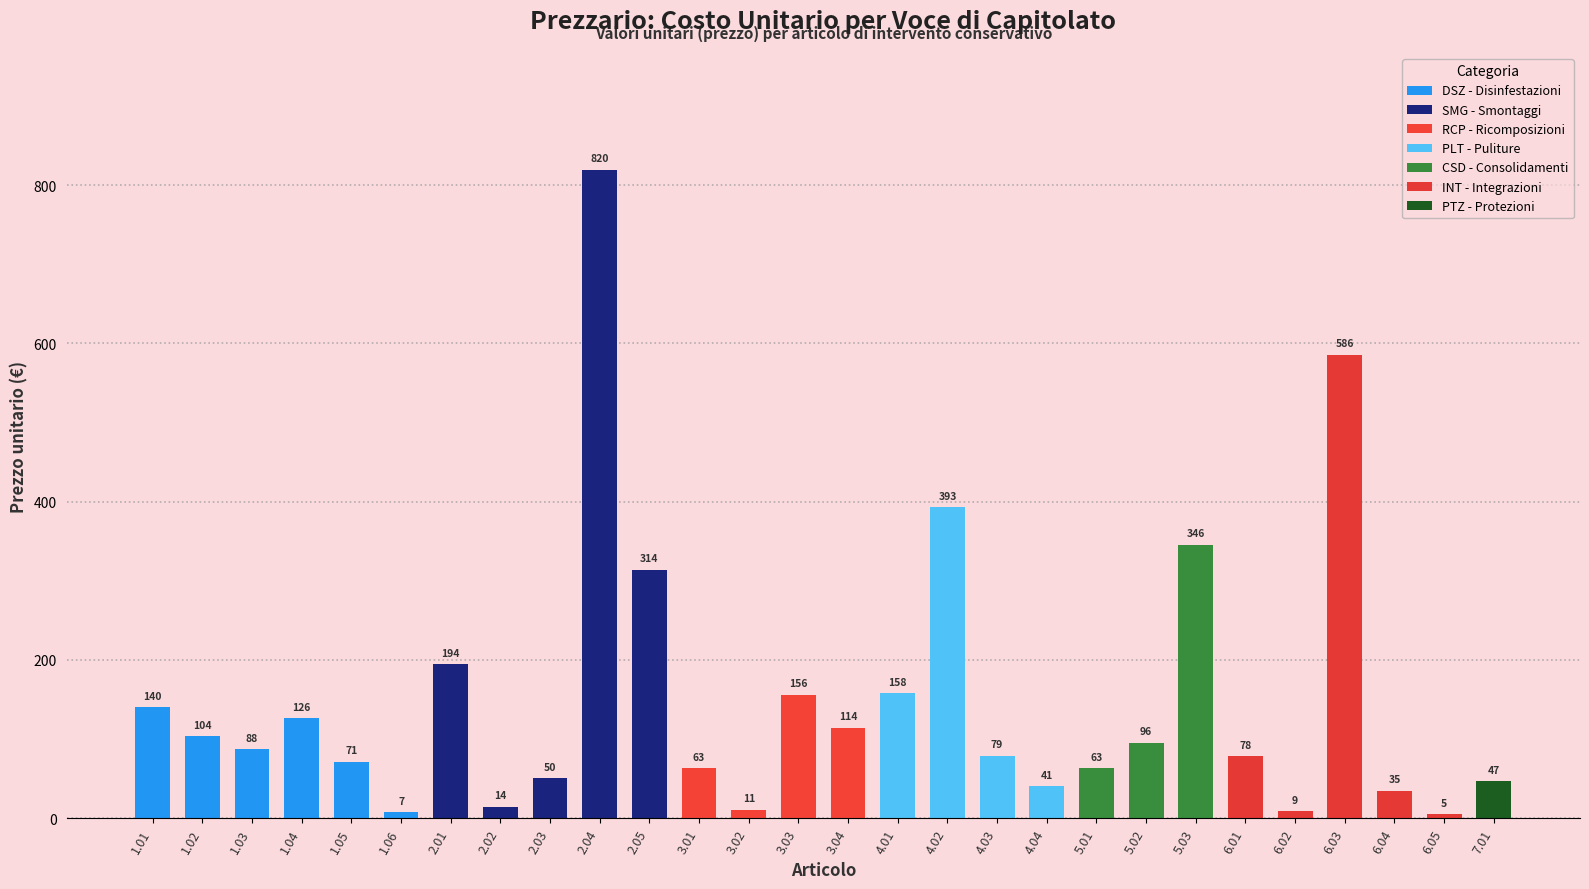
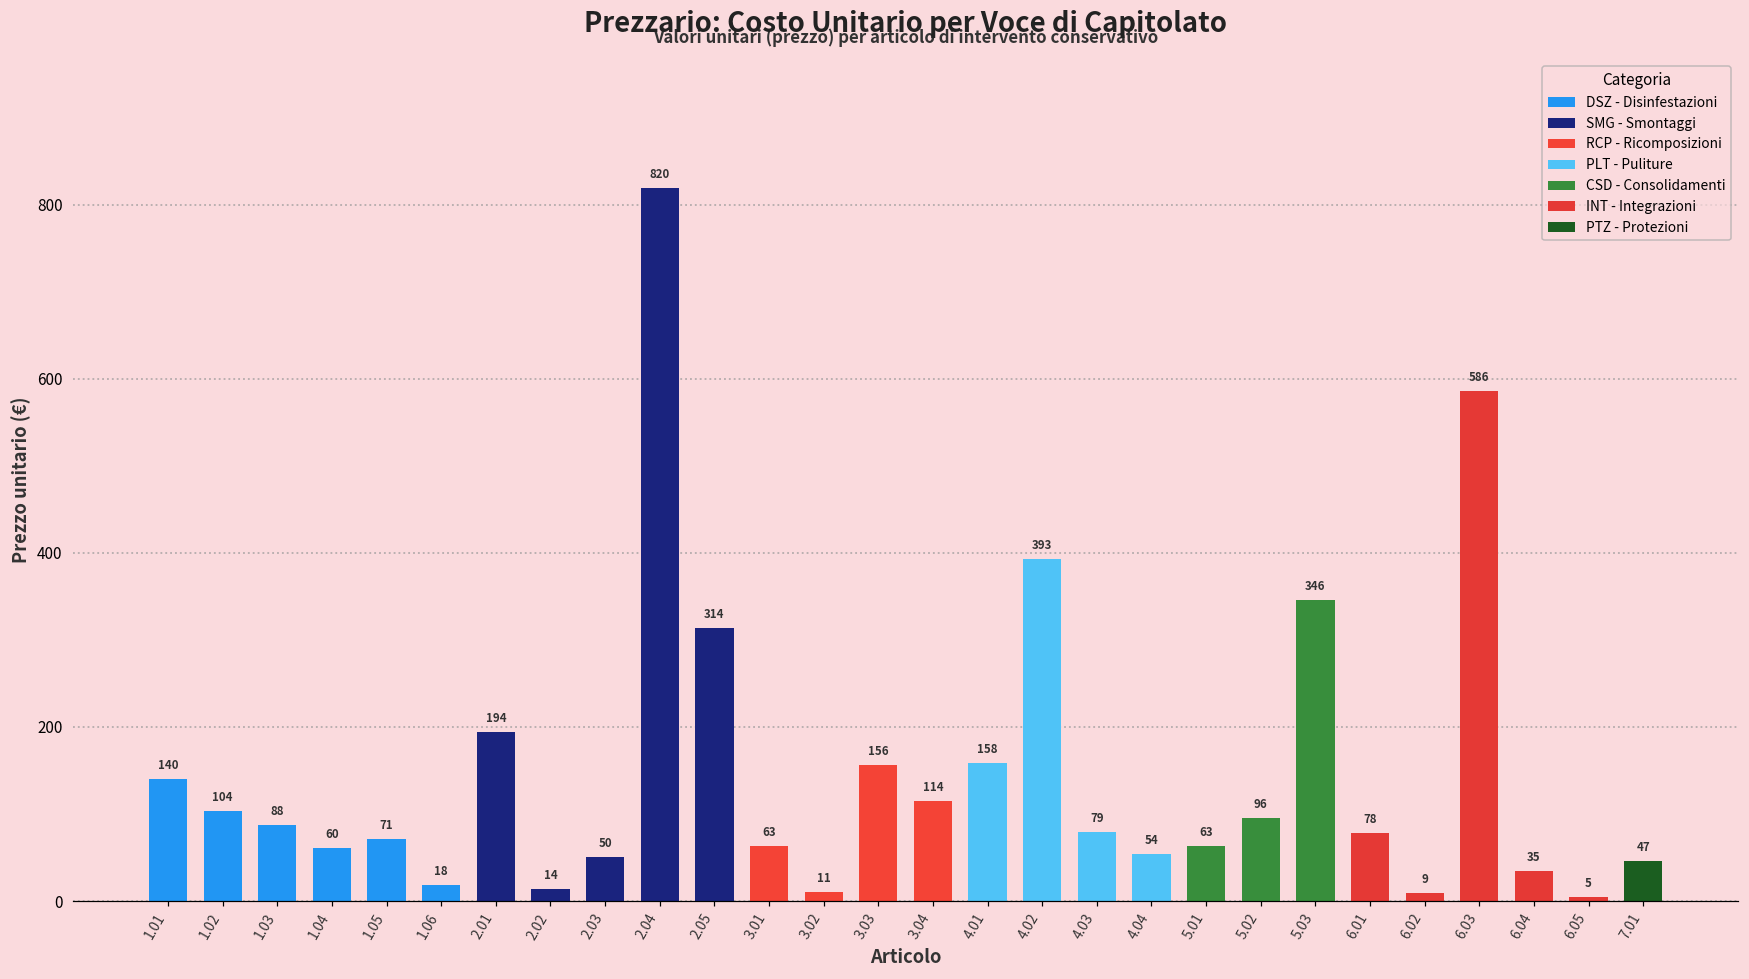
  {
    "DSZ - Disinfestazioni": {
      "1.01": 140,
      "1.02": 104,
      "1.03": 88,
-     "1.04": 126,
+     "1.04": 60,
      "1.05": 71,
-     "1.06": 7
+     "1.06": 18
    },
    "SMG - Smontaggi": {
      "2.01": 194,
      "2.02": 14,
      "2.03": 50,
      "2.04": 820,
      "2.05": 314
    },
    "PLT - Puliture": {
      "4.01": 158,
      "4.02": 393,
      "4.03": 79,
-     "4.04": 41
+     "4.04": 54
    },
    "CSD - Consolidamenti": {
      "5.01": 63,
      "5.02": 96,
      "5.03": 346
    },
    "PTZ - Protezioni": {
      "7.01": 47
    }
  }
